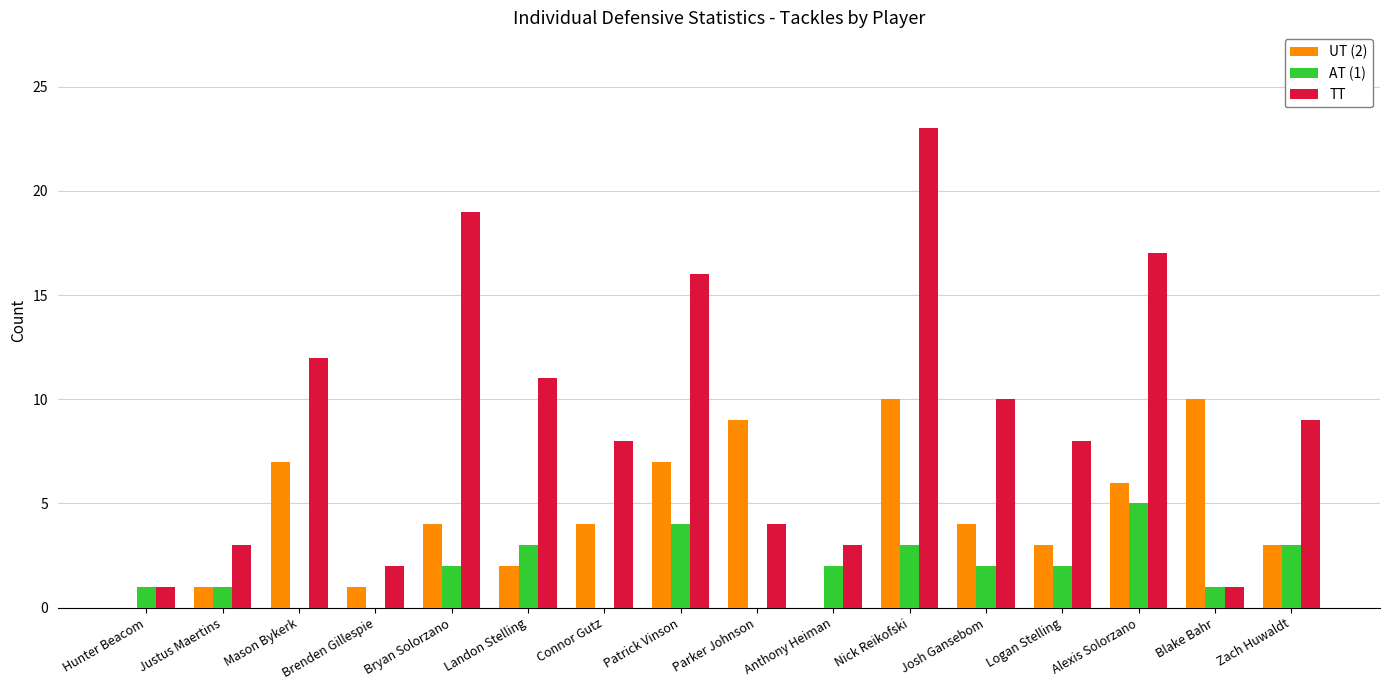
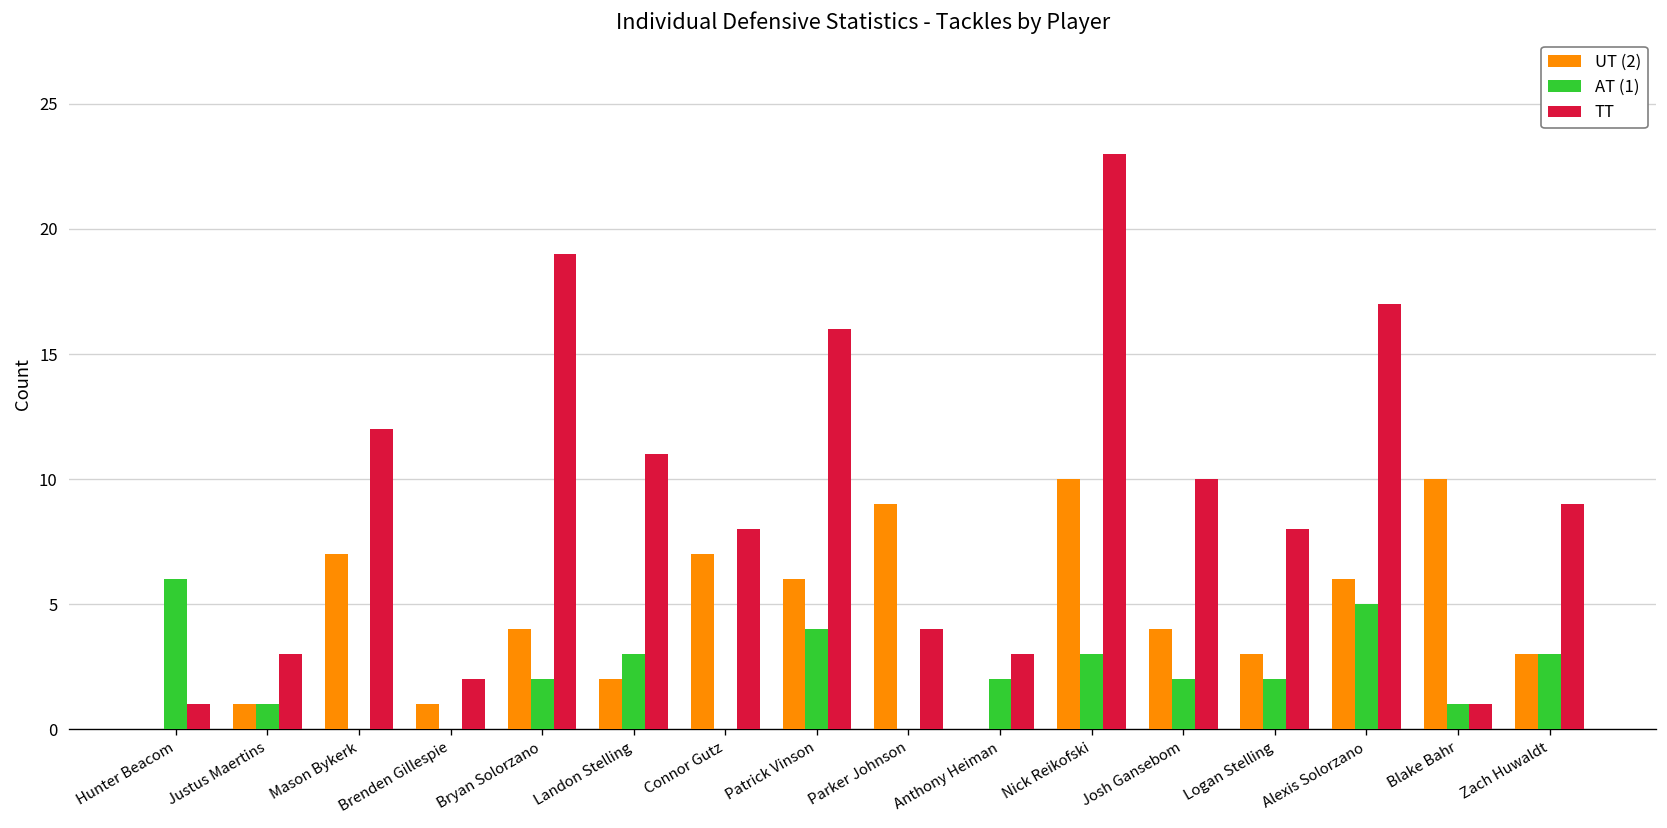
  {
    "UT (2)": {
      "Hunter Beacom": 0,
      "Justus Maertins": 1,
      "Mason Bykerk": 7,
      "Brenden Gillespie": 1,
      "Bryan Solorzano": 4,
      "Landon Stelling": 2,
-     "Connor Gutz": 4,
-     "Patrick Vinson": 7,
+     "Connor Gutz": 7,
+     "Patrick Vinson": 6,
      "Parker Johnson": 9,
      "Anthony Heiman": 0,
      "Nick Reikofski": 10,
      "Josh Gansebom": 4,
      "Logan Stelling": 3,
      "Alexis Solorzano": 6,
      "Blake Bahr": 10,
      "Zach Huwaldt": 3
    },
    "AT (1)": {
-     "Hunter Beacom": 1,
+     "Hunter Beacom": 6,
      "Justus Maertins": 1,
      "Mason Bykerk": 0,
      "Brenden Gillespie": 0,
      "Bryan Solorzano": 2,
      "Landon Stelling": 3,
      "Connor Gutz": 0,
      "Patrick Vinson": 4,
      "Parker Johnson": 0,
      "Anthony Heiman": 2,
      "Nick Reikofski": 3,
      "Josh Gansebom": 2,
      "Logan Stelling": 2,
      "Alexis Solorzano": 5,
      "Blake Bahr": 1,
      "Zach Huwaldt": 3
    },
    "TT": {
      "Hunter Beacom": 1,
      "Justus Maertins": 3,
      "Mason Bykerk": 12,
      "Brenden Gillespie": 2,
      "Bryan Solorzano": 19,
      "Landon Stelling": 11,
      "Connor Gutz": 8,
      "Patrick Vinson": 16,
      "Parker Johnson": 4,
      "Anthony Heiman": 3,
      "Nick Reikofski": 23,
      "Josh Gansebom": 10,
      "Logan Stelling": 8,
      "Alexis Solorzano": 17,
      "Blake Bahr": 1,
      "Zach Huwaldt": 9
    }
  }
